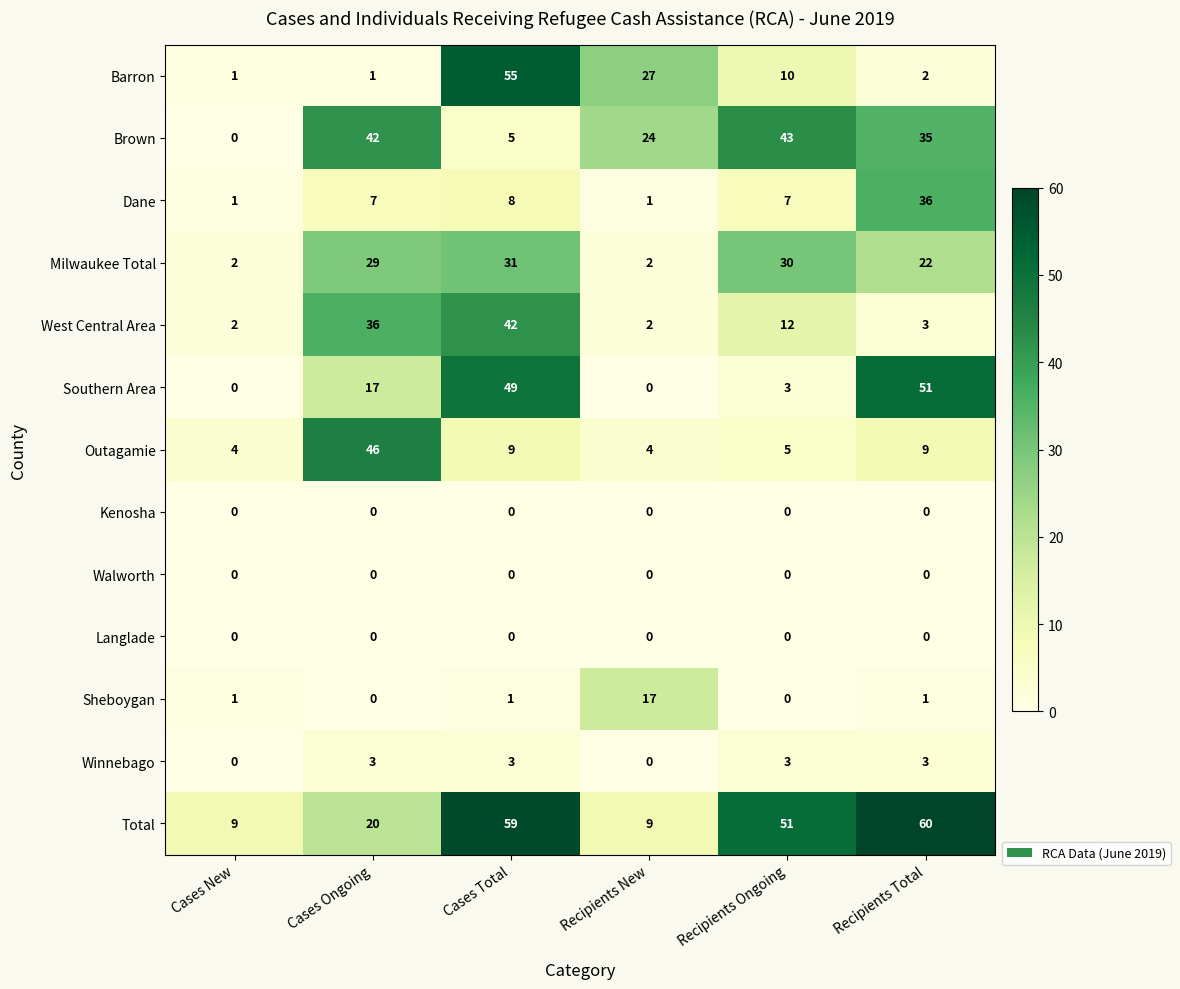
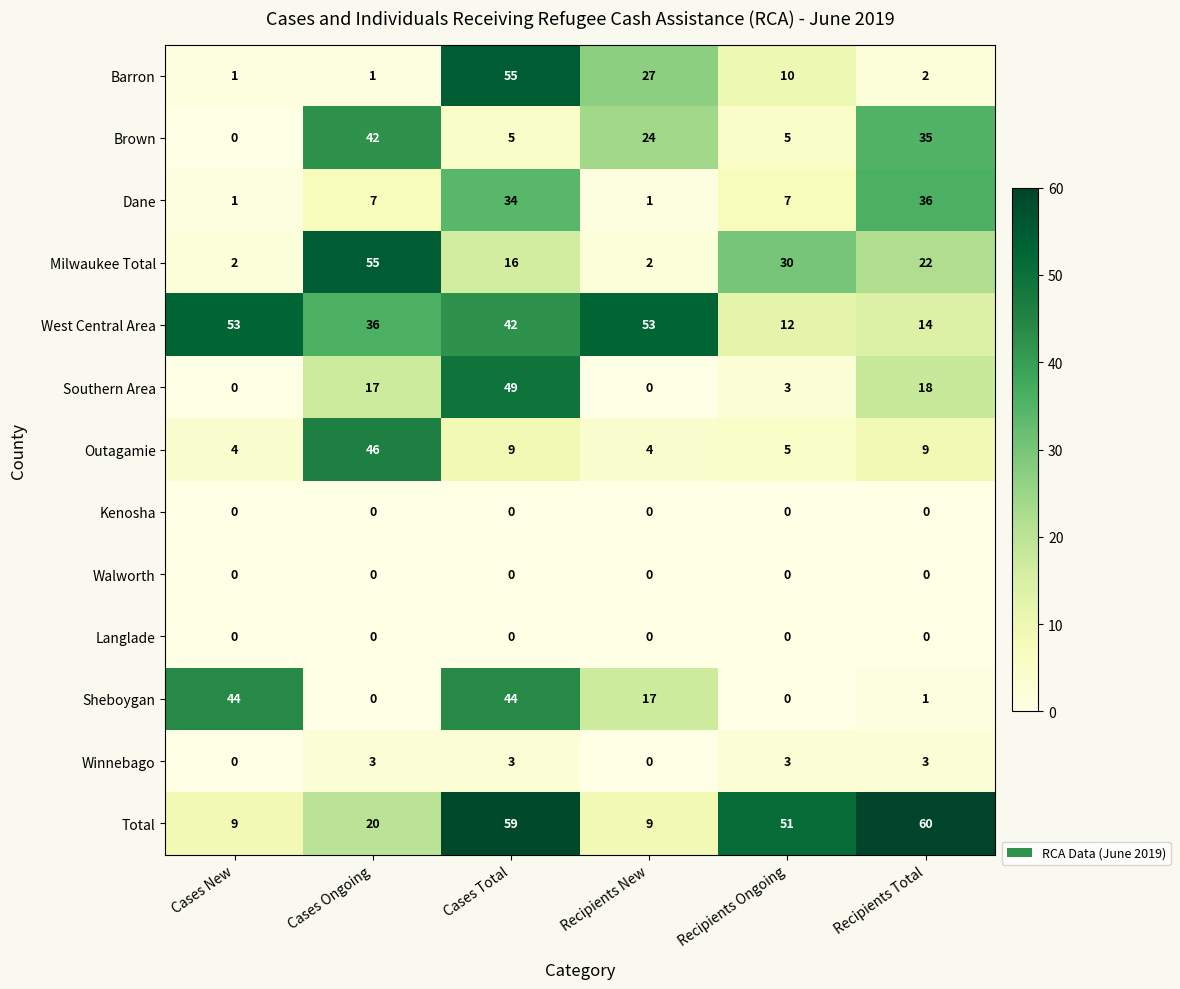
  {
    "Barron": {
      "Cases New": 1,
      "Cases Ongoing": 1,
      "Cases Total": 55,
      "Recipients New": 27,
      "Recipients Ongoing": 10,
      "Recipients Total": 2
    },
    "Brown": {
      "Cases New": 0,
      "Cases Ongoing": 42,
      "Cases Total": 5,
      "Recipients New": 24,
-     "Recipients Ongoing": 43,
+     "Recipients Ongoing": 5,
      "Recipients Total": 35
    },
    "Dane": {
      "Cases New": 1,
      "Cases Ongoing": 7,
-     "Cases Total": 8,
+     "Cases Total": 34,
      "Recipients New": 1,
      "Recipients Ongoing": 7,
      "Recipients Total": 36
    },
    "Milwaukee Total": {
      "Cases New": 2,
-     "Cases Ongoing": 29,
-     "Cases Total": 31,
+     "Cases Ongoing": 55,
+     "Cases Total": 16,
      "Recipients New": 2,
      "Recipients Ongoing": 30,
      "Recipients Total": 22
    },
    "West Central Area": {
-     "Cases New": 2,
+     "Cases New": 53,
      "Cases Ongoing": 36,
      "Cases Total": 42,
-     "Recipients New": 2,
+     "Recipients New": 53,
      "Recipients Ongoing": 12,
-     "Recipients Total": 3
+     "Recipients Total": 14
    },
    "Southern Area": {
      "Cases New": 0,
      "Cases Ongoing": 17,
      "Cases Total": 49,
      "Recipients New": 0,
      "Recipients Ongoing": 3,
-     "Recipients Total": 51
+     "Recipients Total": 18
    },
    "Outagamie": {
      "Cases New": 4,
      "Cases Ongoing": 46,
      "Cases Total": 9,
      "Recipients New": 4,
      "Recipients Ongoing": 5,
      "Recipients Total": 9
    },
    "Kenosha": {
      "Cases New": 0,
      "Cases Ongoing": 0,
      "Cases Total": 0,
      "Recipients New": 0,
      "Recipients Ongoing": 0,
      "Recipients Total": 0
    },
    "Walworth": {
      "Cases New": 0,
      "Cases Ongoing": 0,
      "Cases Total": 0,
      "Recipients New": 0,
      "Recipients Ongoing": 0,
      "Recipients Total": 0
    },
    "Langlade": {
      "Cases New": 0,
      "Cases Ongoing": 0,
      "Cases Total": 0,
      "Recipients New": 0,
      "Recipients Ongoing": 0,
      "Recipients Total": 0
    },
    "Sheboygan": {
-     "Cases New": 1,
+     "Cases New": 44,
      "Cases Ongoing": 0,
-     "Cases Total": 1,
+     "Cases Total": 44,
      "Recipients New": 17,
      "Recipients Ongoing": 0,
      "Recipients Total": 1
    },
    "Winnebago": {
      "Cases New": 0,
      "Cases Ongoing": 3,
      "Cases Total": 3,
      "Recipients New": 0,
      "Recipients Ongoing": 3,
      "Recipients Total": 3
    },
    "Total": {
      "Cases New": 9,
      "Cases Ongoing": 20,
      "Cases Total": 59,
      "Recipients New": 9,
      "Recipients Ongoing": 51,
      "Recipients Total": 60
    }
  }
